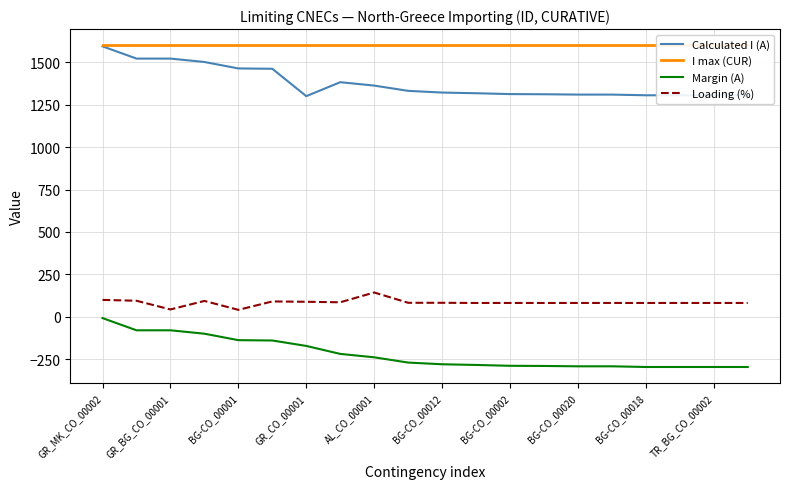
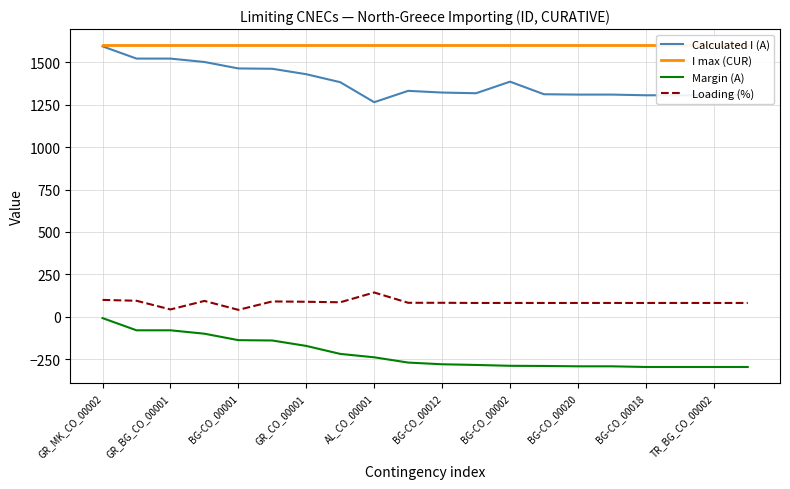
  {
    "Calculated I (A)": {
      "GR_BG_CO_00001": 1520,
      "BG-CO_00001": 1460,
-     "GR_CO_00001": 1300,
-     "AL_CO_00001": 1360,
+     "GR_CO_00001": 1430,
+     "AL_CO_00001": 1260,
      "BG-CO_00012": 1320,
-     "BG-CO_00002": 1310,
+     "BG-CO_00002": 1390,
      "BG-CO_00020": 1310,
      "BG-CO_00018": 1310
    },
    "I max (CUR)": {
      "GR_BG_CO_00001": 1600,
      "BG-CO_00001": 1600,
      "GR_CO_00001": 1600,
      "AL_CO_00001": 1600,
      "BG-CO_00012": 1600,
      "BG-CO_00002": 1600,
      "BG-CO_00020": 1600,
      "BG-CO_00018": 1600
    },
    "Margin (A)": {
      "GR_MK_CO_00002": -10,
      "GR_BG_CO_00001": -80,
      "BG-CO_00001": -140,
      "GR_CO_00001": -170,
      "AL_CO_00001": -240,
      "BG-CO_00012": -280,
      "BG-CO_00002": -290,
      "BG-CO_00020": -290,
      "BG-CO_00018": -300,
      "TR_BG_CO_00002": -300
    },
    "Loading (%)": {
      "GR_MK_CO_00002": 100,
      "GR_BG_CO_00001": 40,
      "BG-CO_00001": 40,
      "GR_CO_00001": 90,
      "AL_CO_00001": 140,
      "BG-CO_00012": 80,
      "BG-CO_00002": 80,
      "BG-CO_00020": 80,
      "BG-CO_00018": 80,
      "TR_BG_CO_00002": 80
    }
  }
